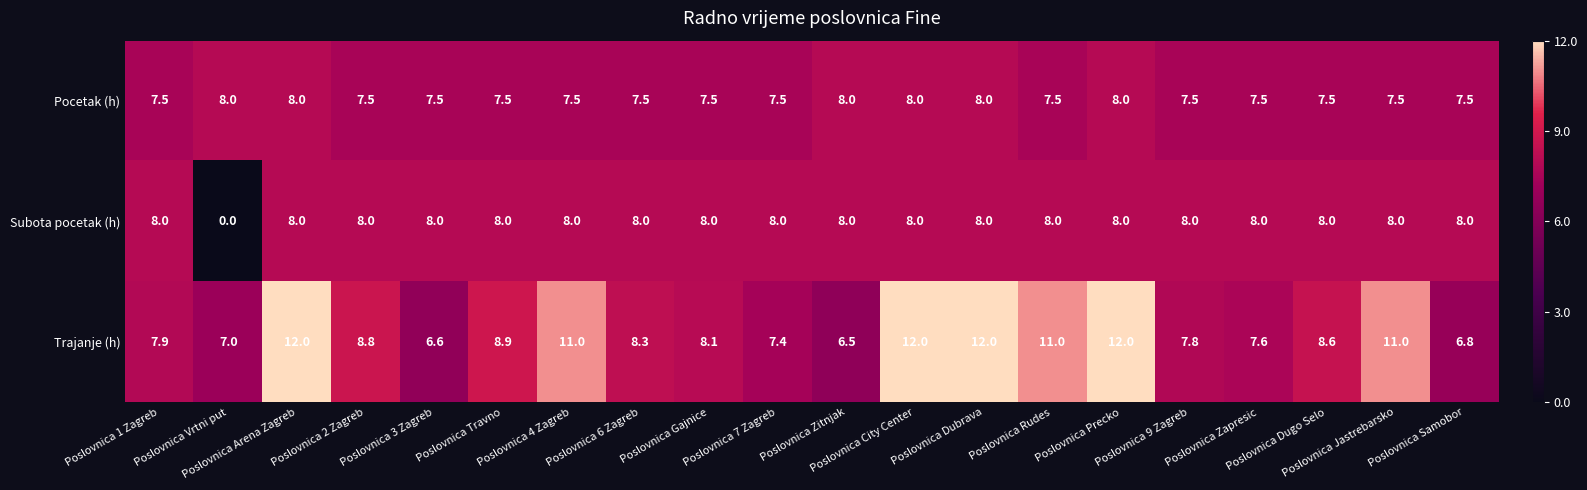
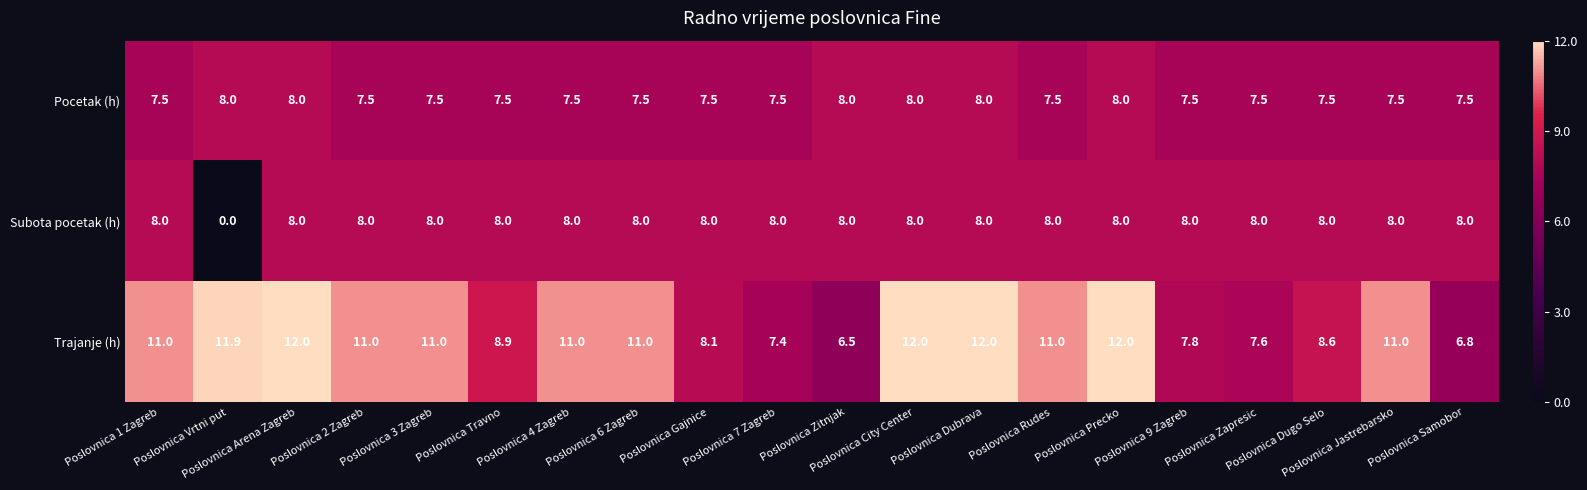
  {
    "Pocetak (h)": {
      "Poslovnica 1 Zagreb": 7.5,
      "Poslovnica Vrtni put": 8.0,
      "Poslovnica Arena Zagreb": 8.0,
      "Poslovnica 2 Zagreb": 7.5,
      "Poslovnica 3 Zagreb": 7.5,
      "Poslovnica Travno": 7.5,
      "Poslovnica 4 Zagreb": 7.5,
      "Poslovnica 6 Zagreb": 7.5,
      "Poslovnica Gajnice": 7.5,
      "Poslovnica 7 Zagreb": 7.5,
      "Poslovnica Zitnjak": 8.0,
      "Poslovnica City Center": 8.0,
      "Poslovnica Dubrava": 8.0,
      "Poslovnica Rudes": 7.5,
      "Poslovnica Precko": 8.0,
      "Poslovnica 9 Zagreb": 7.5,
      "Poslovnica Zapresic": 7.5,
      "Poslovnica Dugo Selo": 7.5,
      "Poslovnica Jastrebarsko": 7.5,
      "Poslovnica Samobor": 7.5
    },
    "Subota pocetak (h)": {
      "Poslovnica 1 Zagreb": 8.0,
      "Poslovnica Vrtni put": 0.0,
      "Poslovnica Arena Zagreb": 8.0,
      "Poslovnica 2 Zagreb": 8.0,
      "Poslovnica 3 Zagreb": 8.0,
      "Poslovnica Travno": 8.0,
      "Poslovnica 4 Zagreb": 8.0,
      "Poslovnica 6 Zagreb": 8.0,
      "Poslovnica Gajnice": 8.0,
      "Poslovnica 7 Zagreb": 8.0,
      "Poslovnica Zitnjak": 8.0,
      "Poslovnica City Center": 8.0,
      "Poslovnica Dubrava": 8.0,
      "Poslovnica Rudes": 8.0,
      "Poslovnica Precko": 8.0,
      "Poslovnica 9 Zagreb": 8.0,
      "Poslovnica Zapresic": 8.0,
      "Poslovnica Dugo Selo": 8.0,
      "Poslovnica Jastrebarsko": 8.0,
      "Poslovnica Samobor": 8.0
    },
    "Trajanje (h)": {
-     "Poslovnica 1 Zagreb": 7.9,
-     "Poslovnica Vrtni put": 7.0,
+     "Poslovnica 1 Zagreb": 11.0,
+     "Poslovnica Vrtni put": 11.9,
      "Poslovnica Arena Zagreb": 12.0,
-     "Poslovnica 2 Zagreb": 8.8,
-     "Poslovnica 3 Zagreb": 6.6,
+     "Poslovnica 2 Zagreb": 11.0,
+     "Poslovnica 3 Zagreb": 11.0,
      "Poslovnica Travno": 8.9,
      "Poslovnica 4 Zagreb": 11.0,
-     "Poslovnica 6 Zagreb": 8.3,
+     "Poslovnica 6 Zagreb": 11.0,
      "Poslovnica Gajnice": 8.1,
      "Poslovnica 7 Zagreb": 7.4,
      "Poslovnica Zitnjak": 6.5,
      "Poslovnica City Center": 12.0,
      "Poslovnica Dubrava": 12.0,
      "Poslovnica Rudes": 11.0,
      "Poslovnica Precko": 12.0,
      "Poslovnica 9 Zagreb": 7.8,
      "Poslovnica Zapresic": 7.6,
      "Poslovnica Dugo Selo": 8.6,
      "Poslovnica Jastrebarsko": 11.0,
      "Poslovnica Samobor": 6.8
    }
  }
